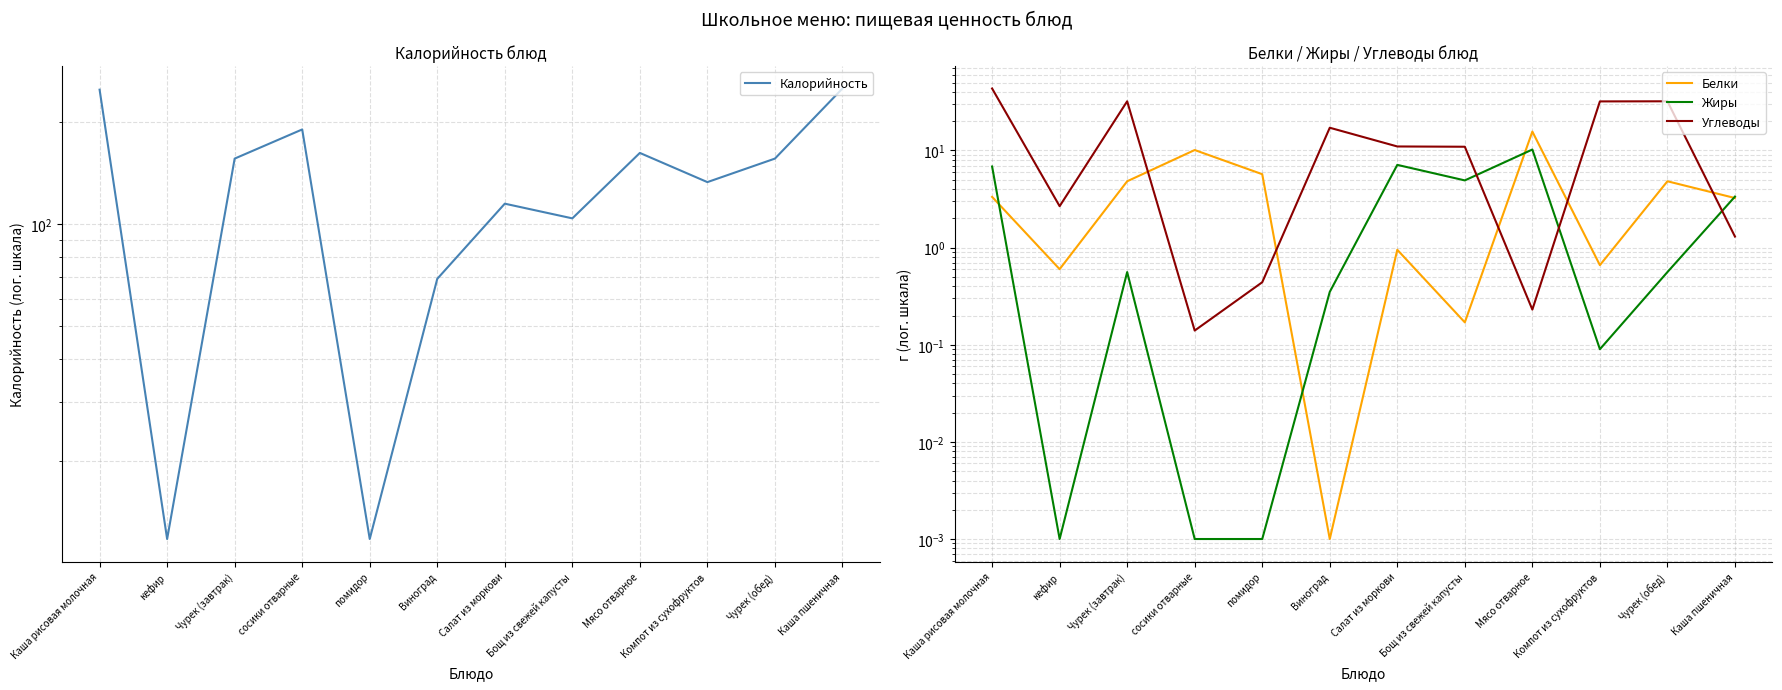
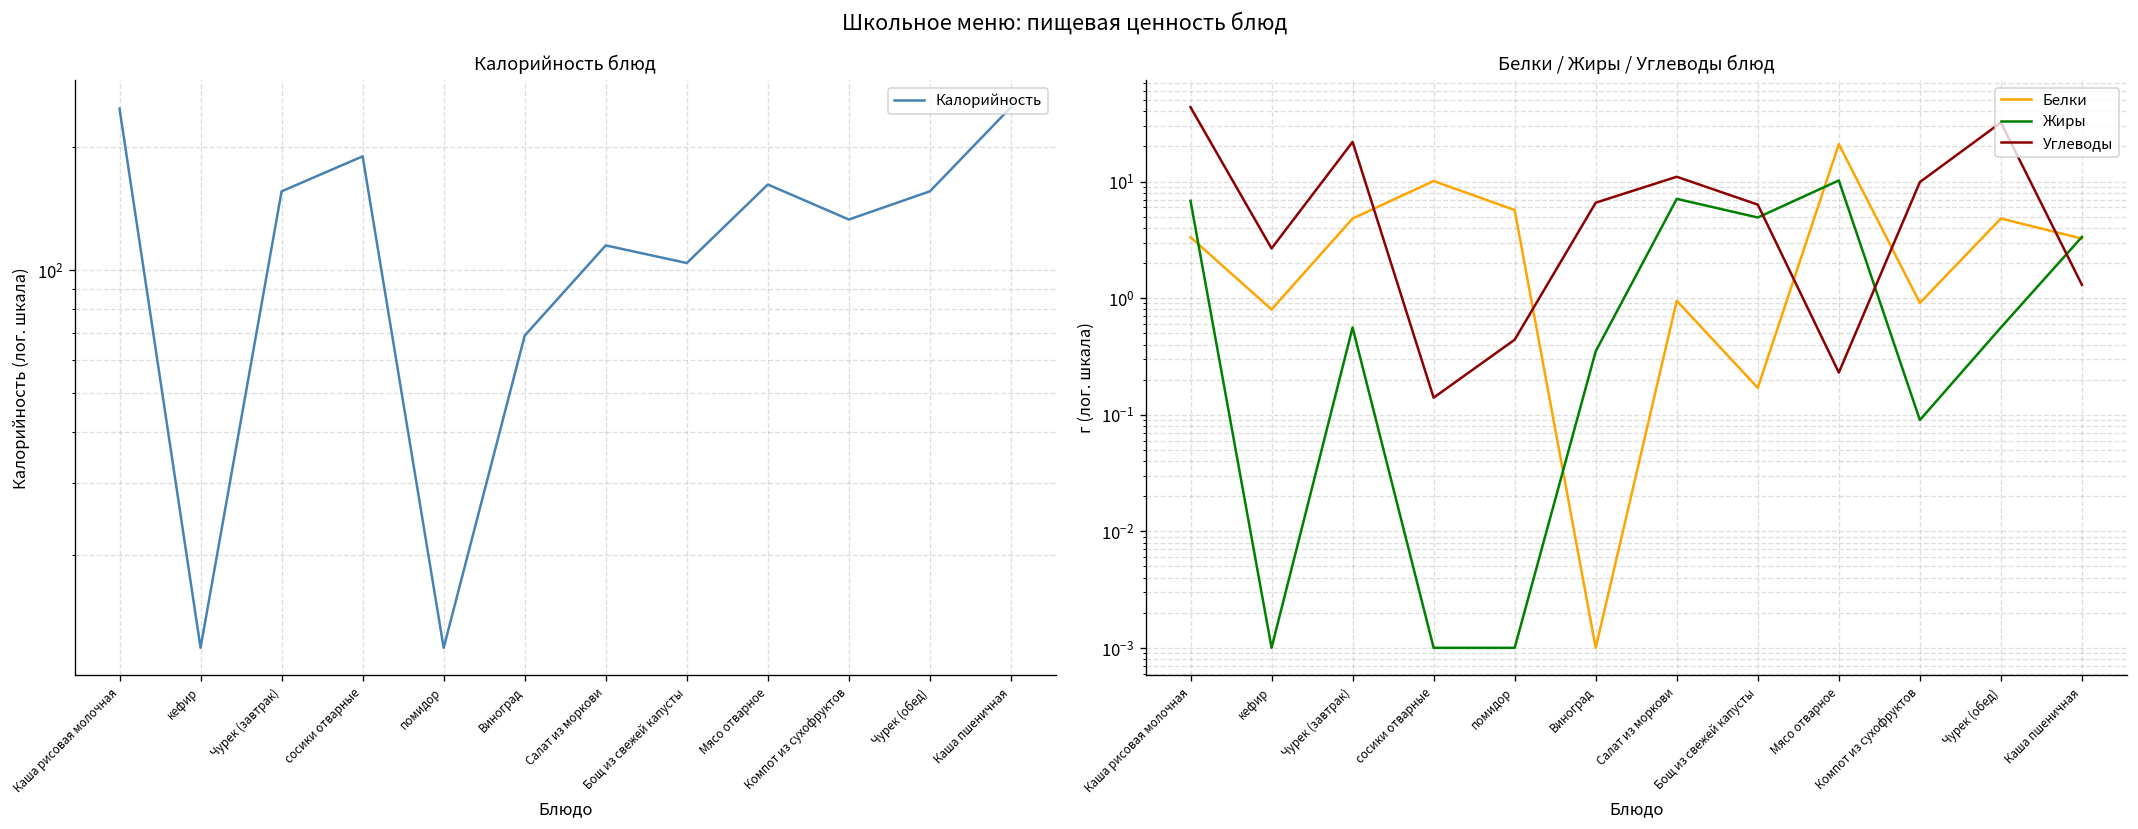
  {
    "Белки / Жиры / Углеводы блюд": {
      "Белки": {
        "Каша рисовая молочная": 3.3,
-       "кефир": 0.6,
+       "кефир": 0.8,
        "Чурек (завтрак)": 5,
        "сосики отварные": 10,
        "помидор": 6,
        "Виноград": 0.0010,
        "Салат из моркови": 1.0,
        "Бощ из свежей капусты": 0.17,
-       "Мясо отварное": 16,
-       "Компот из сухофруктов": 0.7,
+       "Мясо отварное": 21,
+       "Компот из сухофруктов": 0.9,
        "Чурек (обед)": 5
      },
      "Жиры": {
        "Каша рисовая молочная": 7,
        "кефир": 0.0010,
        "Чурек (завтрак)": 0.6,
        "сосики отварные": 0.0010,
        "помидор": 0.0010,
        "Виноград": 0.35,
        "Салат из моркови": 7,
        "Бощ из свежей капусты": 5,
        "Мясо отварное": 10,
        "Компот из сухофруктов": 0.09,
        "Чурек (обед)": 0.6
      },
      "Углеводы": {
        "Каша рисовая молочная": 40,
        "кефир": 2.7,
-       "Чурек (завтрак)": 32,
+       "Чурек (завтрак)": 22,
        "сосики отварные": 0.14,
        "помидор": 0.4,
-       "Виноград": 17,
+       "Виноград": 7,
        "Салат из моркови": 11,
-       "Бощ из свежей капусты": 11,
+       "Бощ из свежей капусты": 6,
        "Мясо отварное": 0.23,
-       "Компот из сухофруктов": 32,
+       "Компот из сухофруктов": 10,
        "Каша пшеничная": 1.3
      }
    }
  }
